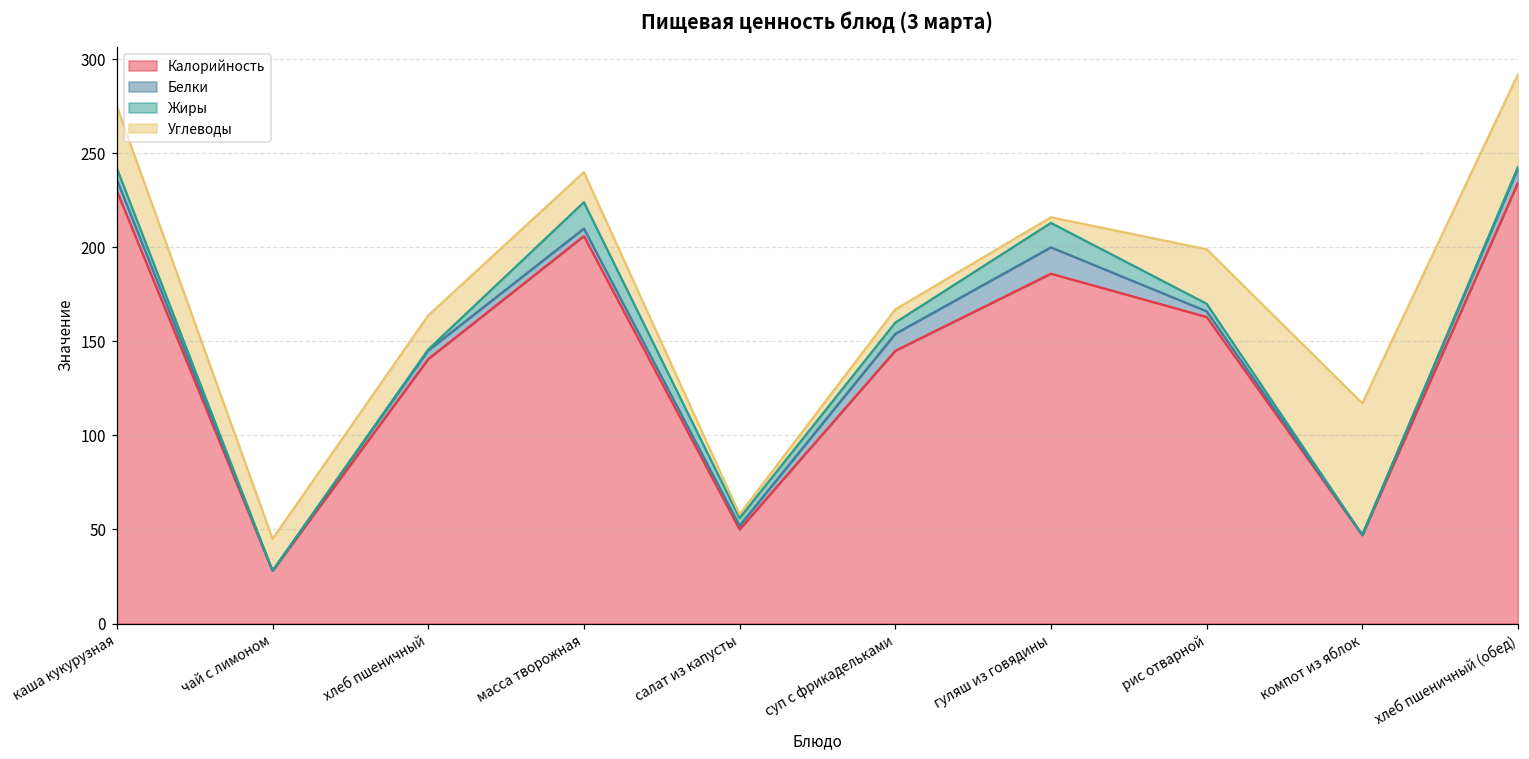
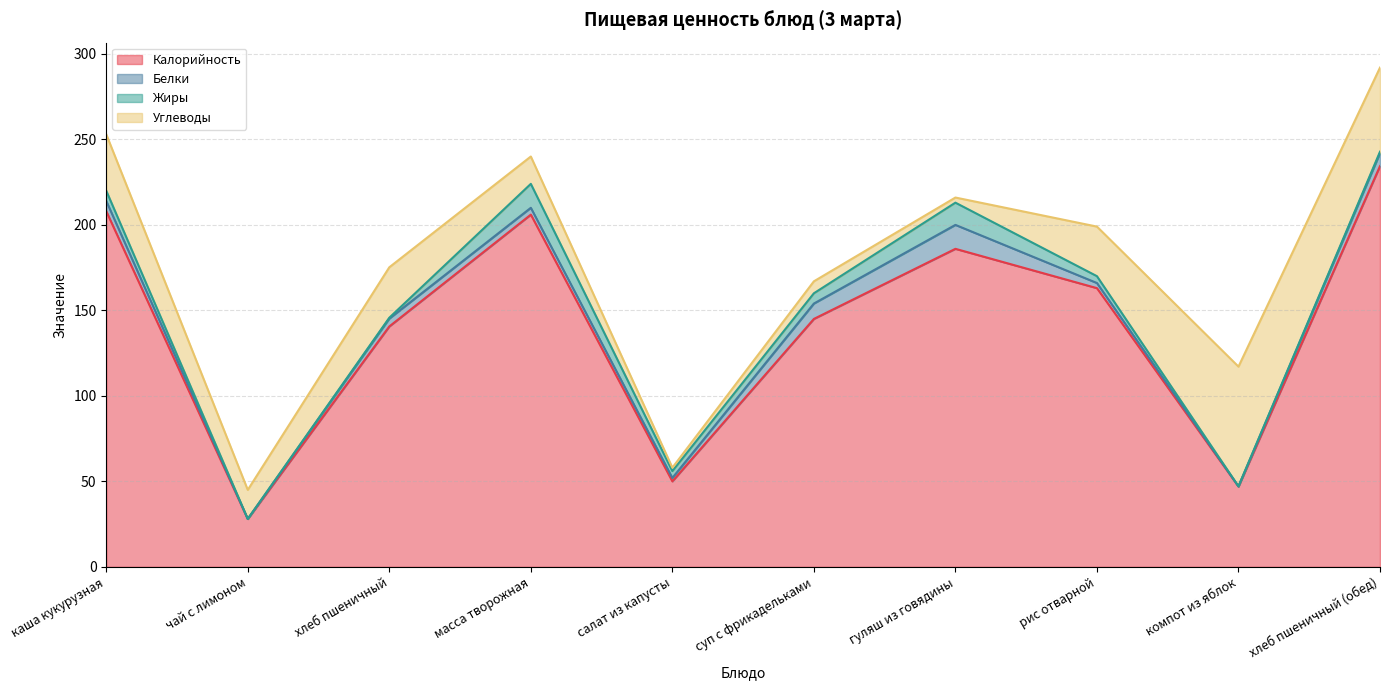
  {
    "Калорийность": {
-     "каша кукурузная": 230,
+     "каша кукурузная": 208,
      "хлеб пшеничный": 141,
      "масса творожная": 206,
      "салат из капусты": 50,
      "суп с фрикадельками": 145,
      "гуляш из говядины": 186,
      "рис отварной": 163,
      "хлеб пшеничный (обед)": 234
    },
    "Углеводы": {
      "каша кукурузная": 33,
      "чай с лимоном": 17,
-     "хлеб пшеничный": 18,
+     "хлеб пшеничный": 30,
      "масса творожная": 16,
      "салат из капусты": 2,
      "суп с фрикадельками": 7,
      "гуляш из говядины": 3,
      "рис отварной": 29,
      "компот из яблок": 70,
      "хлеб пшеничный (обед)": 49
    }
  }
